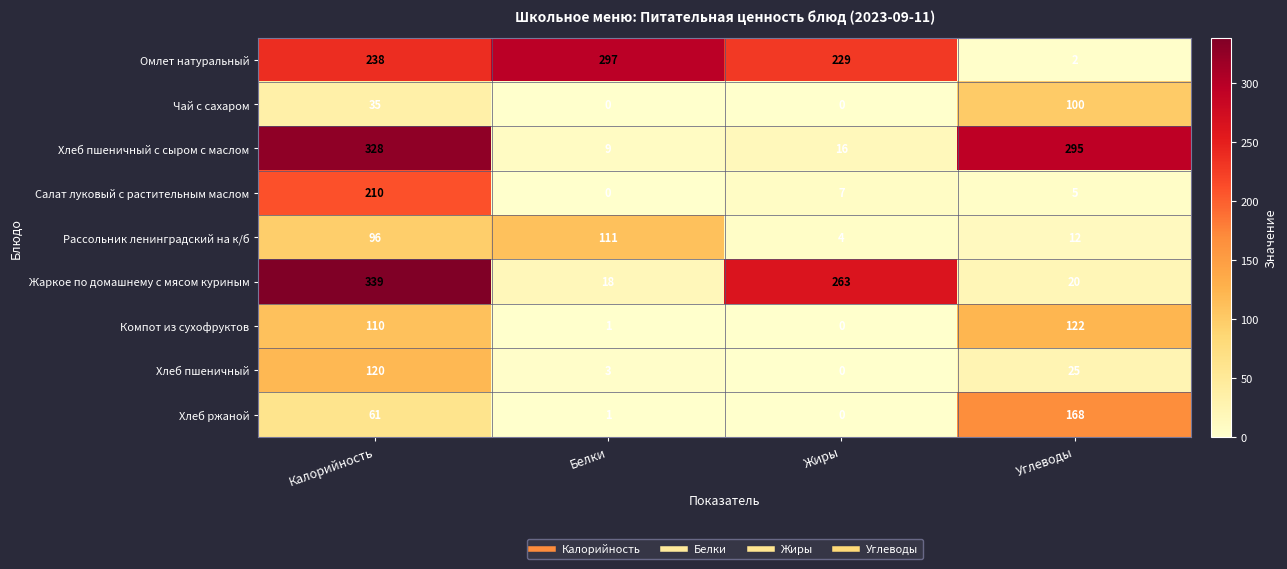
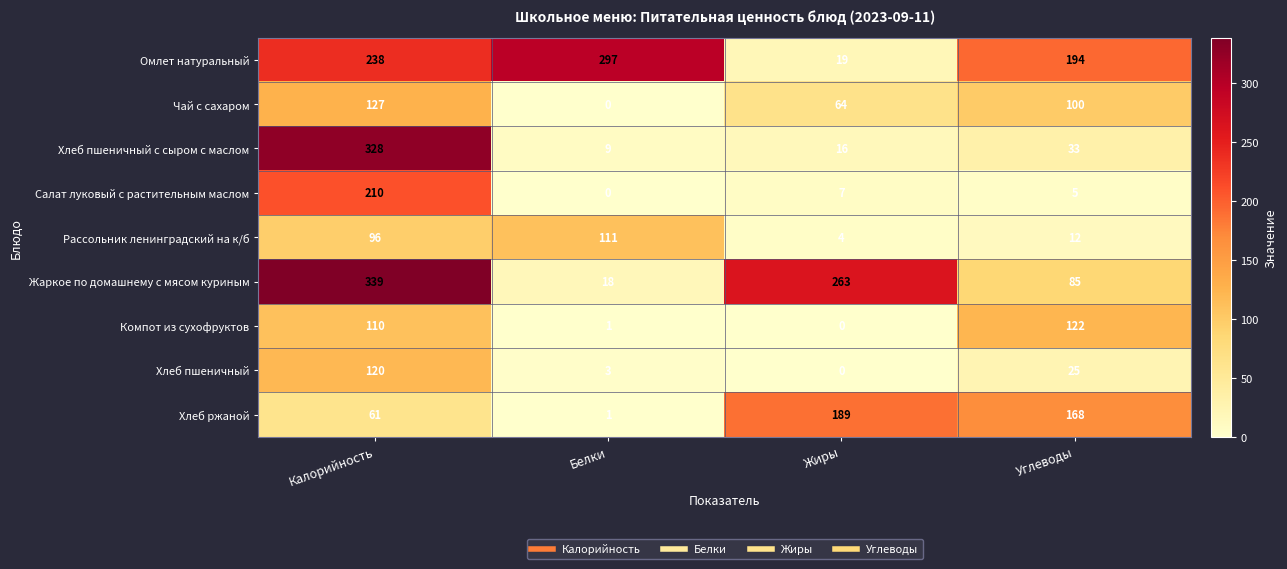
  {
    "Омлет натуральный": {
      "Калорийность": 238,
      "Белки": 297,
-     "Жиры": 229,
-     "Углеводы": 2
+     "Жиры": 19,
+     "Углеводы": 194
    },
    "Чай с сахаром": {
-     "Калорийность": 35,
+     "Калорийность": 127,
      "Белки": 0,
-     "Жиры": 0,
+     "Жиры": 64,
      "Углеводы": 100
    },
    "Хлеб пшеничный с сыром с маслом": {
      "Калорийность": 328,
      "Белки": 9,
      "Жиры": 16,
-     "Углеводы": 295
+     "Углеводы": 33
    },
    "Салат луковый с растительным маслом": {
      "Калорийность": 210,
      "Белки": 0,
      "Жиры": 7,
      "Углеводы": 5
    },
    "Рассольник ленинградский на к/б": {
      "Калорийность": 96,
      "Белки": 111,
      "Жиры": 4,
      "Углеводы": 12
    },
    "Жаркое по домашнему с мясом куриным": {
      "Калорийность": 339,
      "Белки": 18,
      "Жиры": 263,
-     "Углеводы": 20
+     "Углеводы": 85
    },
    "Компот из сухофруктов": {
      "Калорийность": 110,
      "Белки": 1,
      "Жиры": 0,
      "Углеводы": 122
    },
    "Хлеб пшеничный": {
      "Калорийность": 120,
      "Белки": 3,
      "Жиры": 0,
      "Углеводы": 25
    },
    "Хлеб ржаной": {
      "Калорийность": 61,
      "Белки": 1,
-     "Жиры": 0,
+     "Жиры": 189,
      "Углеводы": 168
    }
  }
